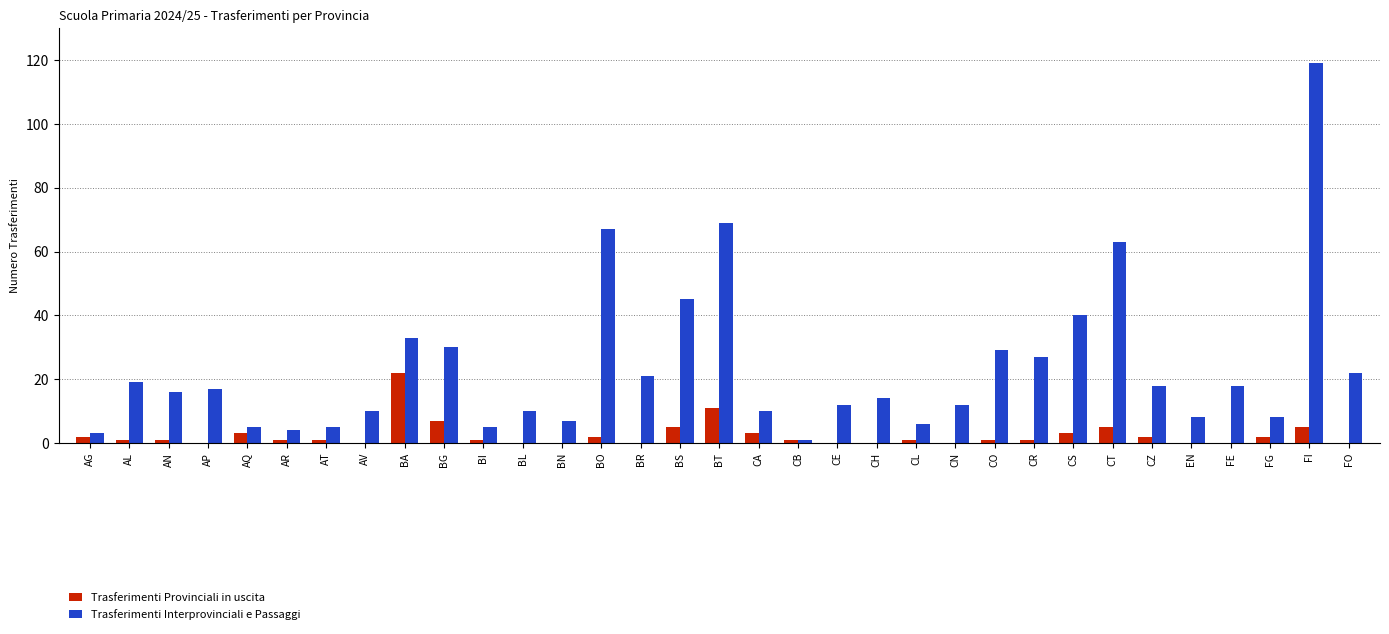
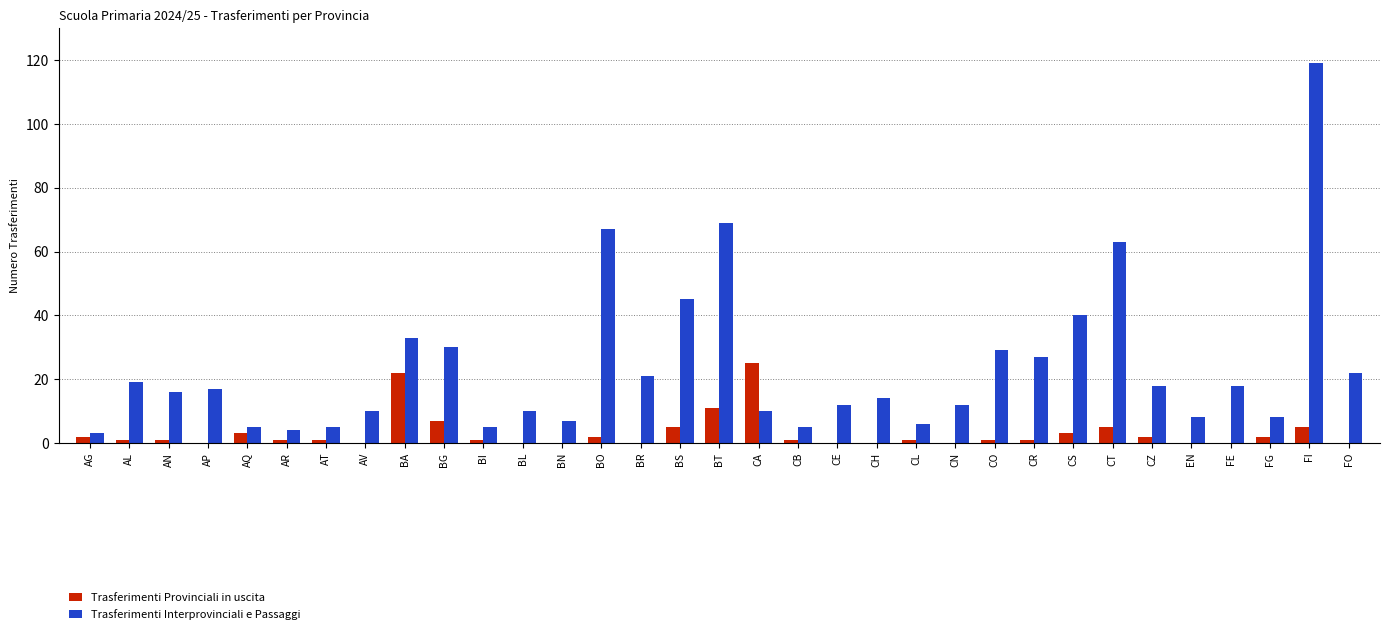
  {
    "Trasferimenti Provinciali in uscita": {
      "AG": 2,
      "AL": 1,
      "AN": 1,
      "AP": 0,
      "AQ": 3,
      "AR": 1,
      "AT": 1,
      "AV": 0,
      "BA": 22,
      "BG": 7,
      "BI": 1,
      "BL": 0,
      "BN": 0,
      "BO": 2,
      "BR": 0,
      "BS": 5,
      "BT": 11,
-     "CA": 3,
+     "CA": 25,
      "CB": 1,
      "CE": 0,
      "CH": 0,
      "CL": 1,
      "CN": 0,
      "CO": 1,
      "CR": 1,
      "CS": 3,
      "CT": 5,
      "CZ": 2,
      "EN": 0,
      "FE": 0,
      "FG": 2,
      "FI": 5,
      "FO": 0
    },
    "Trasferimenti Interprovinciali e Passaggi": {
      "AG": 3,
      "AL": 19,
      "AN": 16,
      "AP": 17,
      "AQ": 5,
      "AR": 4,
      "AT": 5,
      "AV": 10,
      "BA": 33,
      "BG": 30,
      "BI": 5,
      "BL": 10,
      "BN": 7,
      "BO": 67,
      "BR": 21,
      "BS": 45,
      "BT": 69,
      "CA": 10,
-     "CB": 1,
+     "CB": 5,
      "CE": 12,
      "CH": 14,
      "CL": 6,
      "CN": 12,
      "CO": 29,
      "CR": 27,
      "CS": 40,
      "CT": 63,
      "CZ": 18,
      "EN": 8,
      "FE": 18,
      "FG": 8,
      "FI": 119,
      "FO": 22
    }
  }
